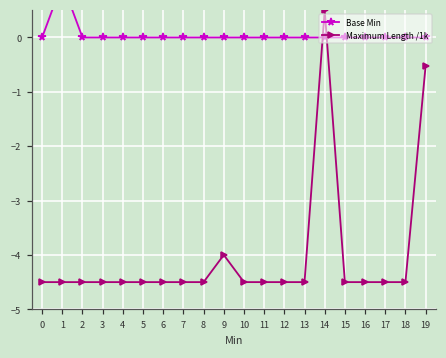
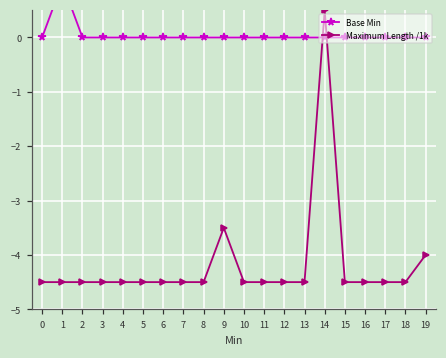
  {
    "Base Min": {
      "0": 0.0,
      "2": 0.0,
      "3": 0.0,
      "4": 0.0,
      "5": 0.0,
      "6": 0.0,
      "7": 0.0,
      "8": 0.0,
      "9": 0.0,
      "10": 0.0,
      "11": 0.0,
      "12": 0.0,
      "13": 0.0
    },
    "Maximum Length /1k": {
      "0": -4.5,
      "1": -4.5,
      "2": -4.5,
      "3": -4.5,
      "4": -4.5,
      "5": -4.5,
      "6": -4.5,
      "7": -4.5,
      "8": -4.5,
-     "9": -4.0,
+     "9": -3.5,
      "10": -4.5,
      "11": -4.5,
      "12": -4.5,
      "13": -4.5,
      "14": 0.5,
      "15": -4.5,
      "16": -4.5,
      "17": -4.5,
      "18": -4.5,
-     "19": -0.5
+     "19": -4.0
    }
  }
